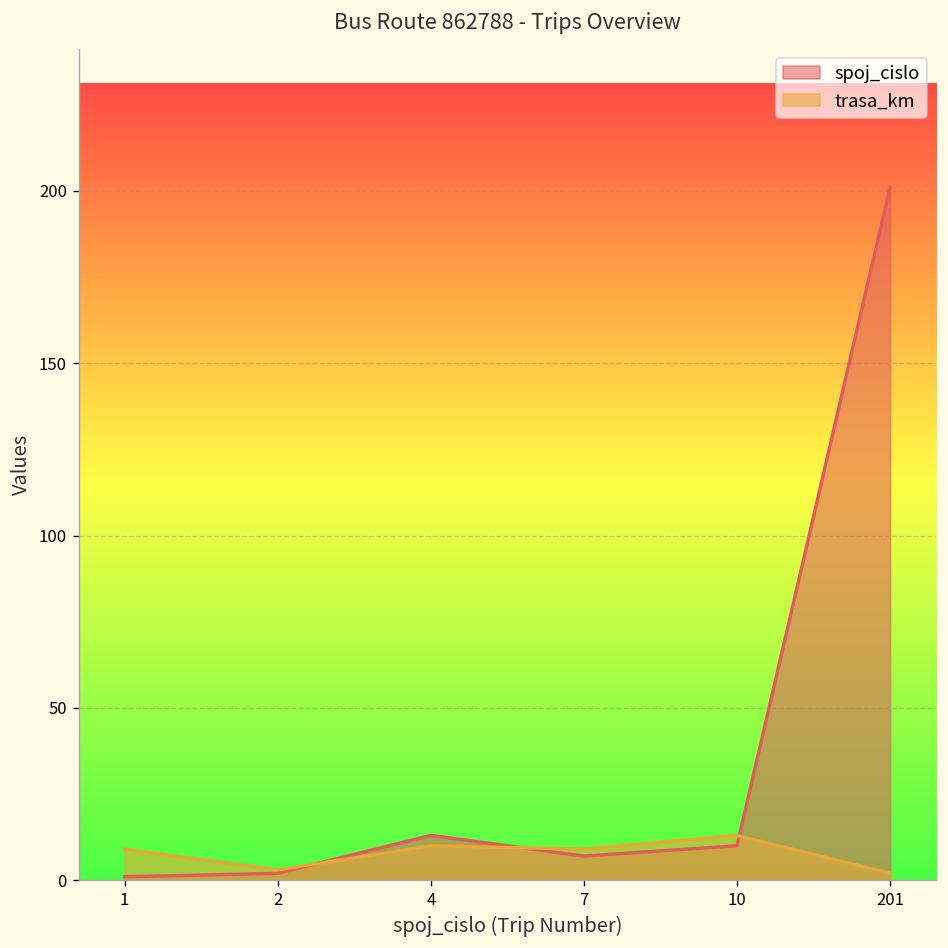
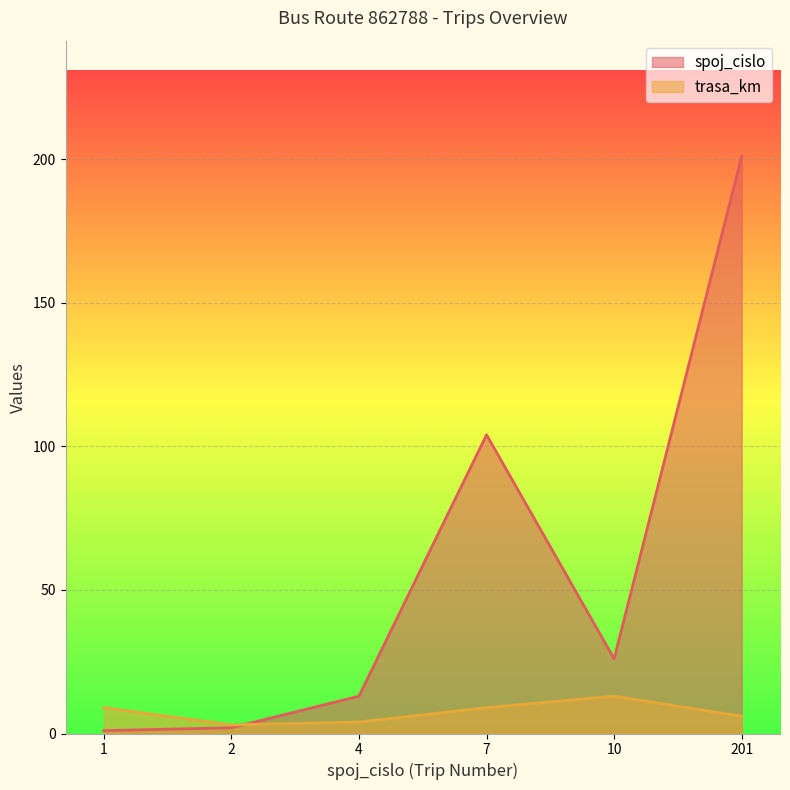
  {
    "spoj_cislo": {
      "1": 1,
      "2": 2,
      "4": 13,
-     "7": 7,
-     "10": 10,
+     "7": 104,
+     "10": 26,
      "201": 201
    },
    "trasa_km": {
      "1": 9,
      "2": 3,
-     "4": 10,
+     "4": 4,
      "7": 9,
      "10": 13,
-     "201": 2
+     "201": 6
    }
  }
